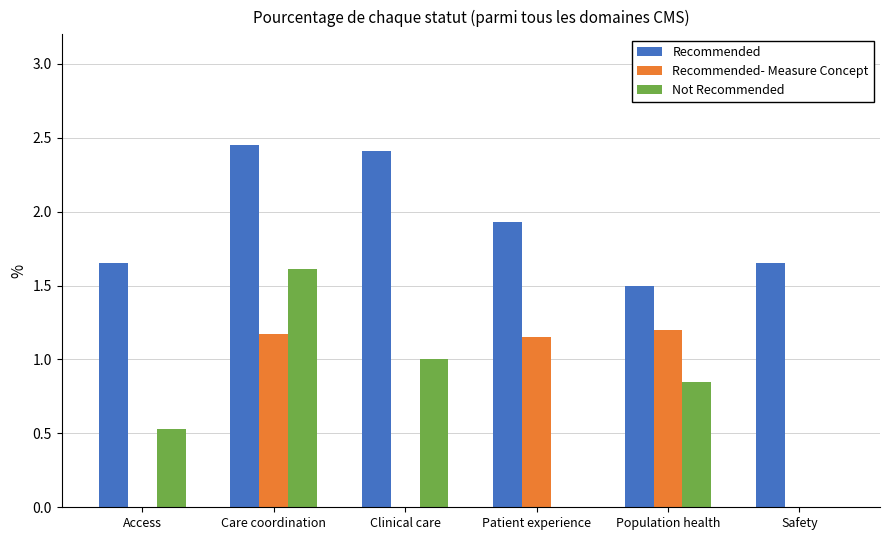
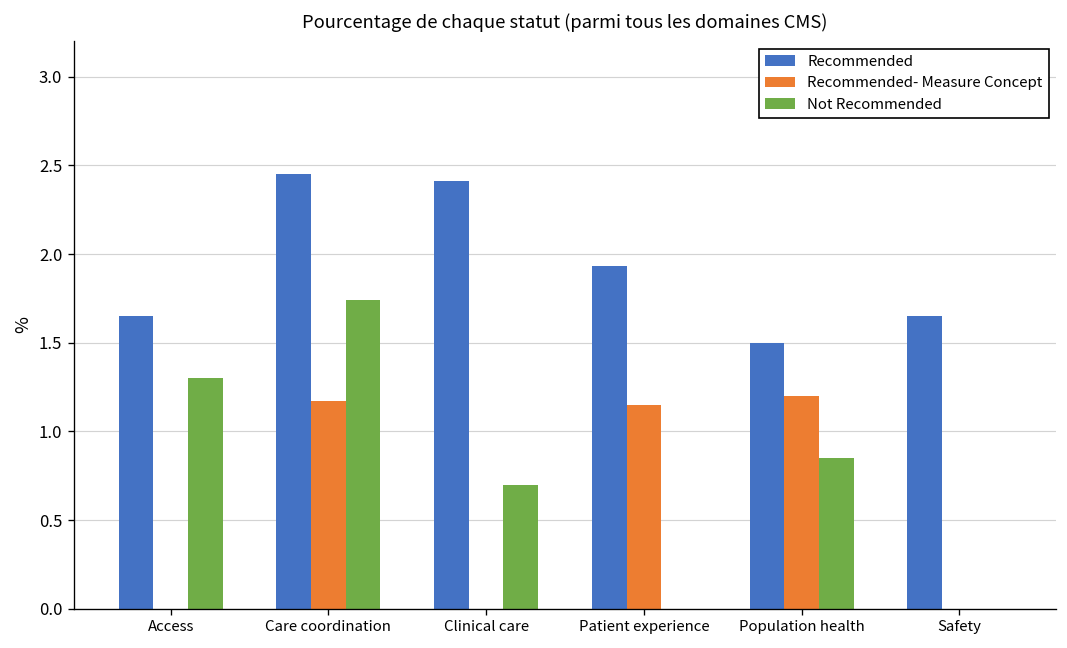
  {
    "Recommended": {
      "Access": 1.65,
      "Care coordination": 2.45,
      "Clinical care": 2.41,
      "Patient experience": 1.93,
      "Population health": 1.50,
      "Safety": 1.65
    },
    "Recommended- Measure Concept": {
      "Access": 0.00,
      "Care coordination": 1.17,
      "Clinical care": 0.00,
      "Patient experience": 1.15,
      "Population health": 1.20,
      "Safety": 0.00
    },
    "Not Recommended": {
-     "Access": 0.53,
-     "Care coordination": 1.61,
-     "Clinical care": 1.0,
+     "Access": 1.30,
+     "Care coordination": 1.74,
+     "Clinical care": 0.7,
      "Patient experience": 0.00,
      "Population health": 0.85,
      "Safety": 0.00
    }
  }
